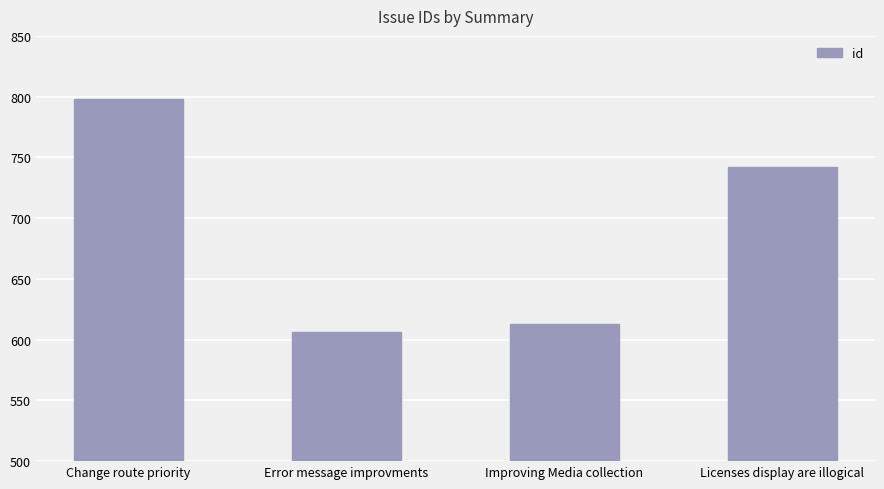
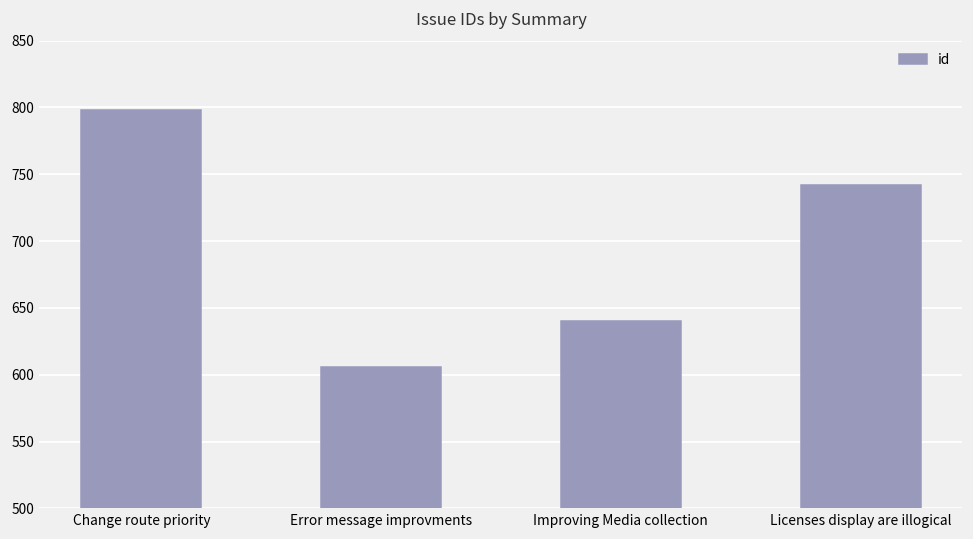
  {
    "Change route priority": 798,
    "Error message improvments": 606,
-   "Improving Media collection": 613,
+   "Improving Media collection": 640,
    "Licenses display are illogical": 742
  }
